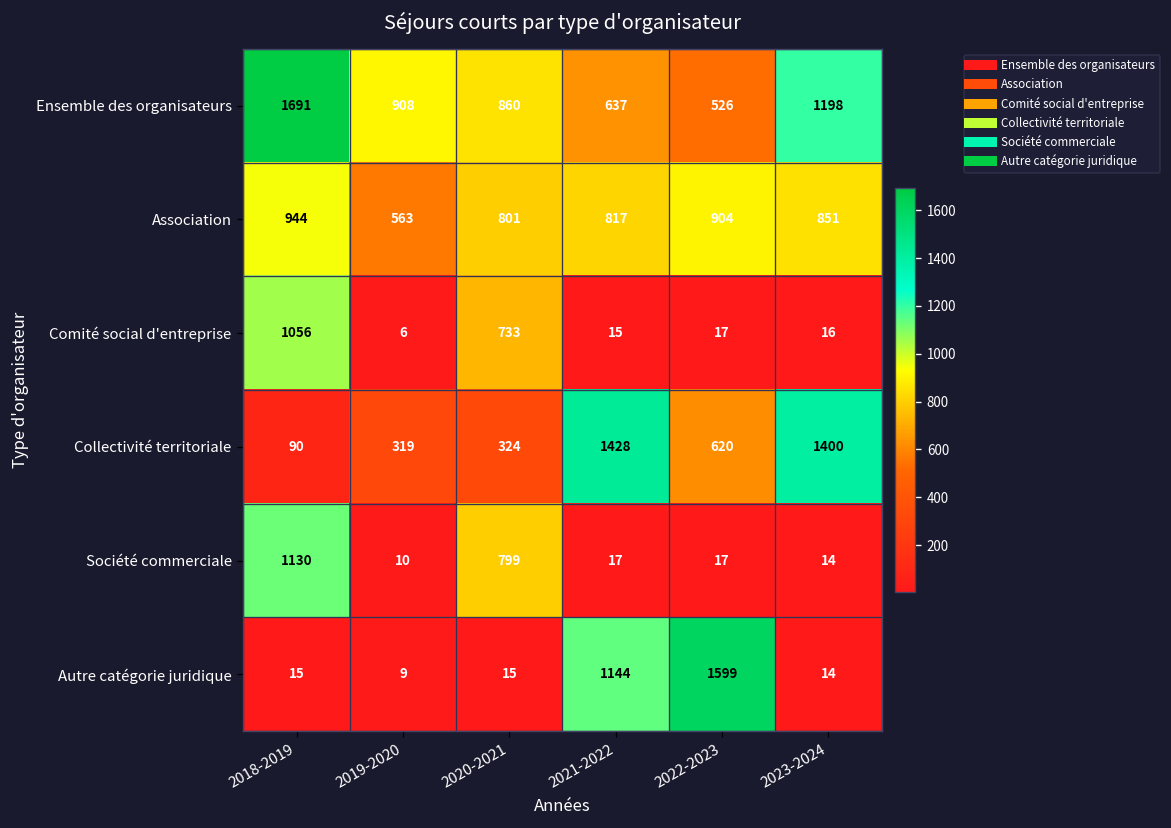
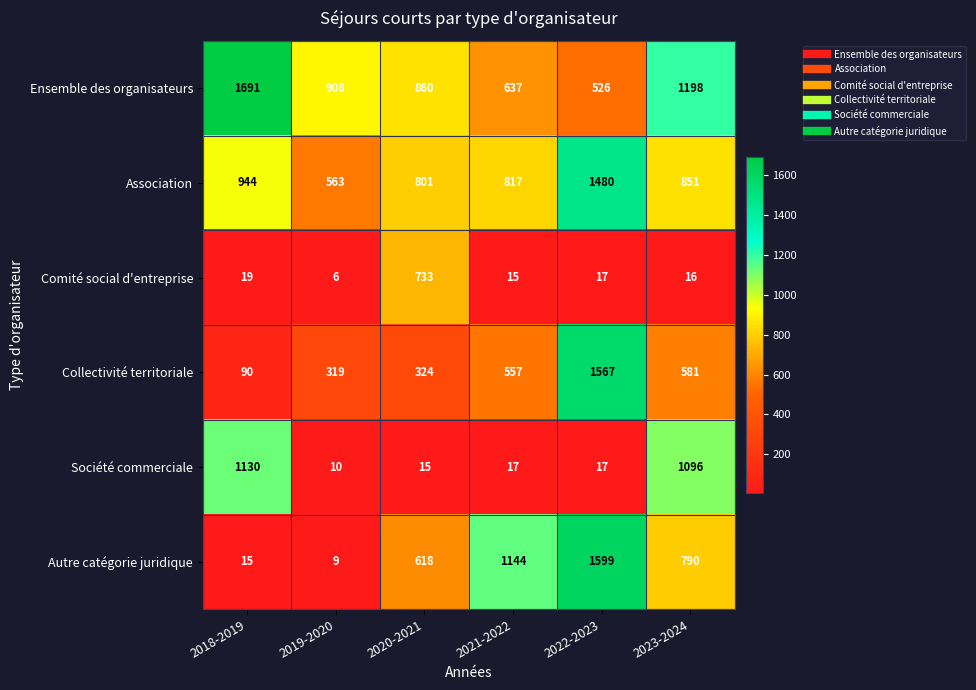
  {
    "Ensemble des organisateurs": {
      "2018-2019": 1691,
      "2019-2020": 908,
      "2020-2021": 860,
      "2021-2022": 637,
      "2022-2023": 526,
      "2023-2024": 1198
    },
    "Association": {
      "2018-2019": 944,
      "2019-2020": 563,
      "2020-2021": 801,
      "2021-2022": 817,
-     "2022-2023": 904,
+     "2022-2023": 1480,
      "2023-2024": 851
    },
    "Comité social d'entreprise": {
-     "2018-2019": 1056,
+     "2018-2019": 19,
      "2019-2020": 6,
      "2020-2021": 733,
      "2021-2022": 15,
      "2022-2023": 17,
      "2023-2024": 16
    },
    "Collectivité territoriale": {
      "2018-2019": 90,
      "2019-2020": 319,
      "2020-2021": 324,
-     "2021-2022": 1428,
-     "2022-2023": 620,
-     "2023-2024": 1400
+     "2021-2022": 557,
+     "2022-2023": 1567,
+     "2023-2024": 581
    },
    "Société commerciale": {
      "2018-2019": 1130,
      "2019-2020": 10,
-     "2020-2021": 799,
+     "2020-2021": 15,
      "2021-2022": 17,
      "2022-2023": 17,
-     "2023-2024": 14
+     "2023-2024": 1096
    },
    "Autre catégorie juridique": {
      "2018-2019": 15,
      "2019-2020": 9,
-     "2020-2021": 15,
+     "2020-2021": 618,
      "2021-2022": 1144,
      "2022-2023": 1599,
-     "2023-2024": 14
+     "2023-2024": 790
    }
  }
